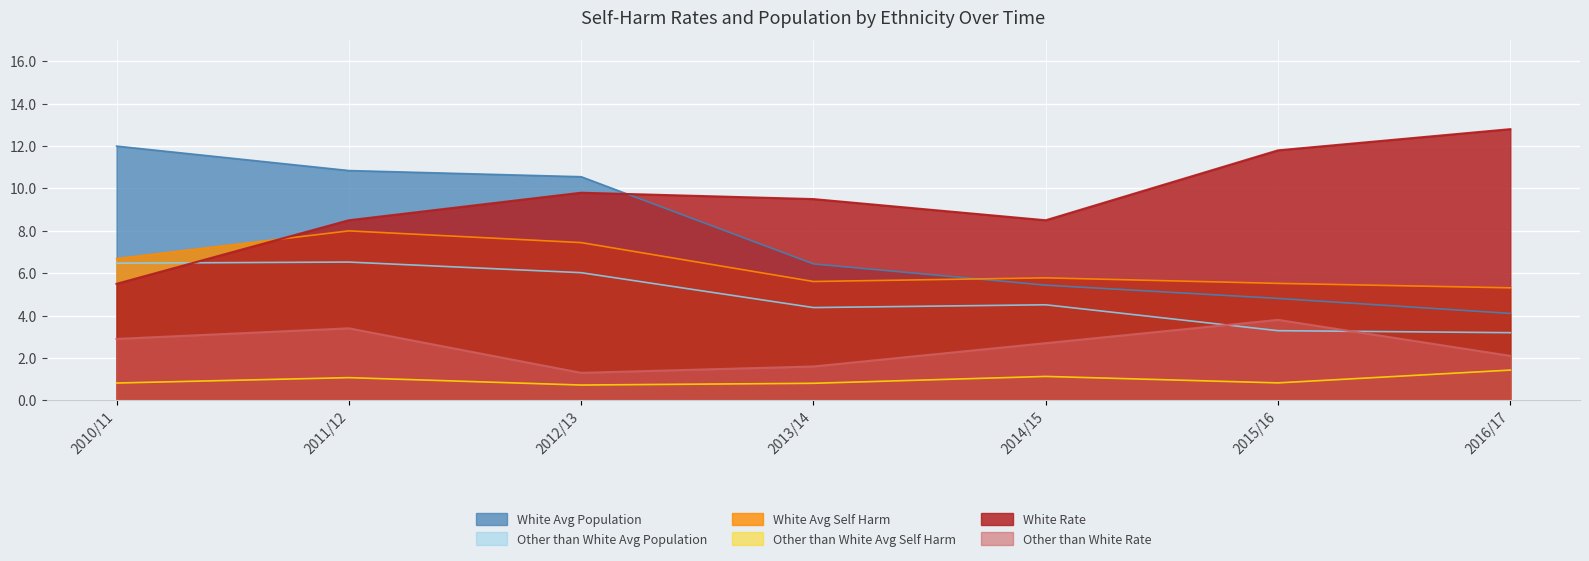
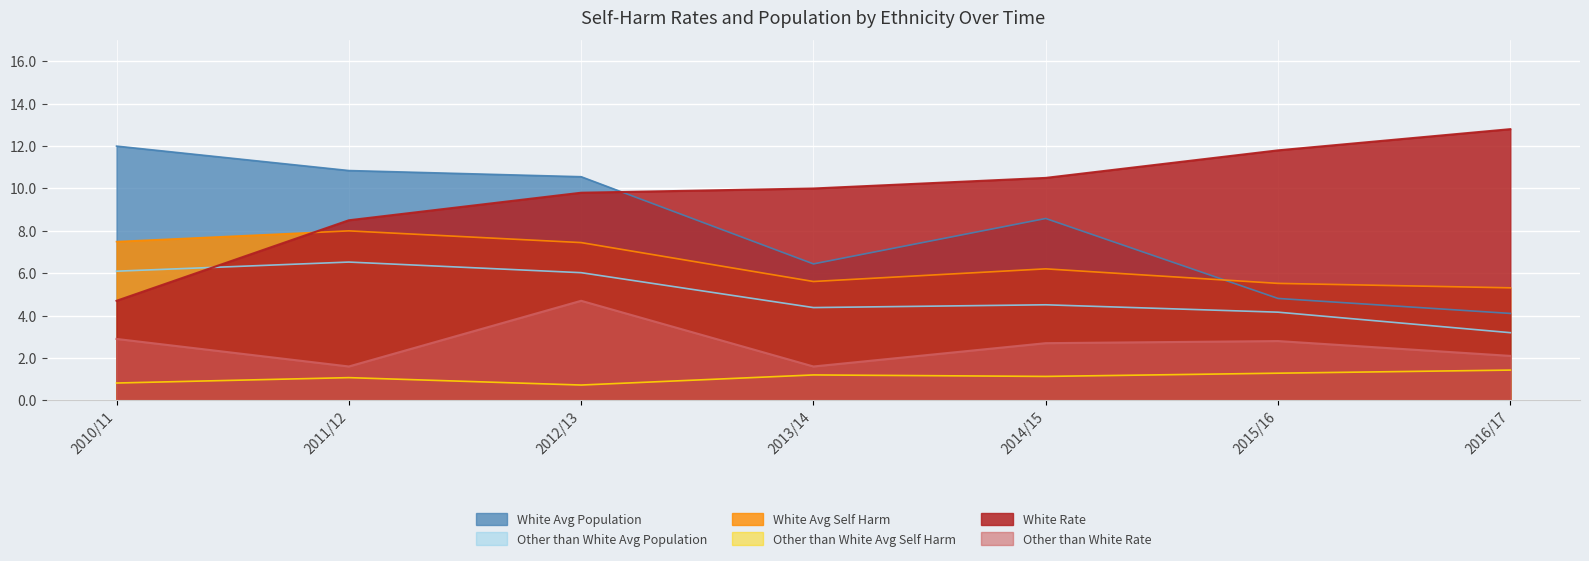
  {
    "White Avg Population": {
      "2010/11": 12.0,
      "2011/12": 10.8,
      "2012/13": 10.6,
      "2013/14": 6.4,
-     "2014/15": 5.4,
+     "2014/15": 8.6,
      "2015/16": 4.8,
      "2016/17": 4.1
    },
    "Other than White Avg Population": {
-     "2010/11": 6.5,
+     "2010/11": 6.1,
      "2011/12": 6.5,
      "2012/13": 6.0,
      "2013/14": 4.4,
      "2014/15": 4.5,
-     "2015/16": 3.3,
+     "2015/16": 4.2,
      "2016/17": 3.2
    },
    "White Avg Self Harm": {
-     "2010/11": 6.7,
+     "2010/11": 7.5,
      "2011/12": 8.0,
      "2012/13": 7.4,
      "2013/14": 5.6,
-     "2014/15": 5.8,
+     "2014/15": 6.2,
      "2015/16": 5.5,
      "2016/17": 5.3
    },
    "Other than White Avg Self Harm": {
      "2010/11": 0.8,
      "2011/12": 1.1,
      "2012/13": 0.7,
-     "2013/14": 0.8,
+     "2013/14": 1.2,
      "2014/15": 1.1,
-     "2015/16": 0.8,
+     "2015/16": 1.3,
      "2016/17": 1.4
    },
    "White Rate": {
-     "2010/11": 5.5,
+     "2010/11": 4.7,
      "2011/12": 8.5,
      "2012/13": 9.8,
-     "2013/14": 9.5,
-     "2014/15": 8.5,
+     "2013/14": 10.0,
+     "2014/15": 10.5,
      "2015/16": 11.8,
      "2016/17": 12.8
    },
    "Other than White Rate": {
      "2010/11": 2.9,
-     "2011/12": 3.4,
-     "2012/13": 1.3,
+     "2011/12": 1.6,
+     "2012/13": 4.7,
      "2013/14": 1.6,
      "2014/15": 2.7,
-     "2015/16": 3.8,
+     "2015/16": 2.8,
      "2016/17": 2.1
    }
  }
